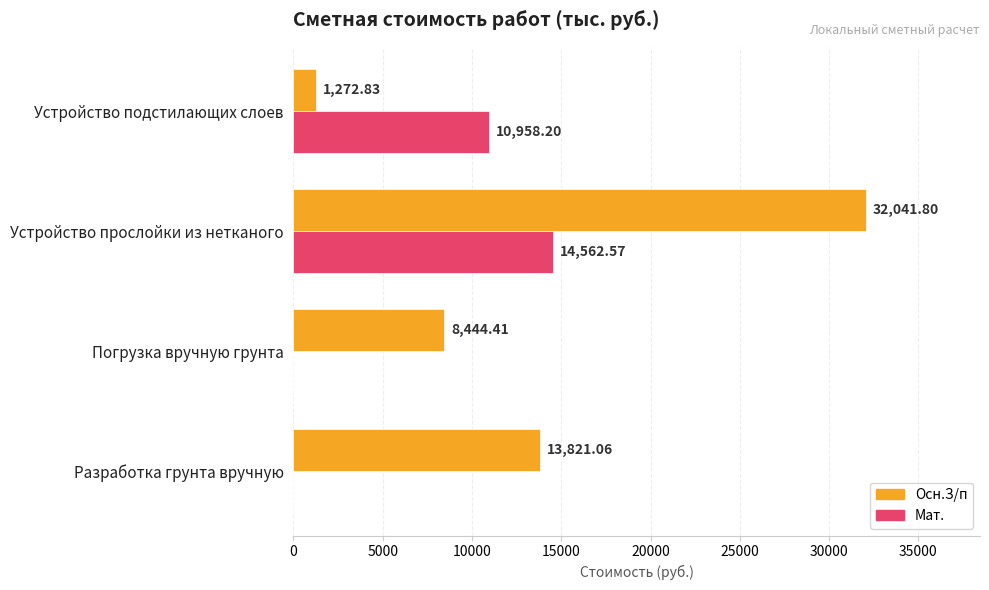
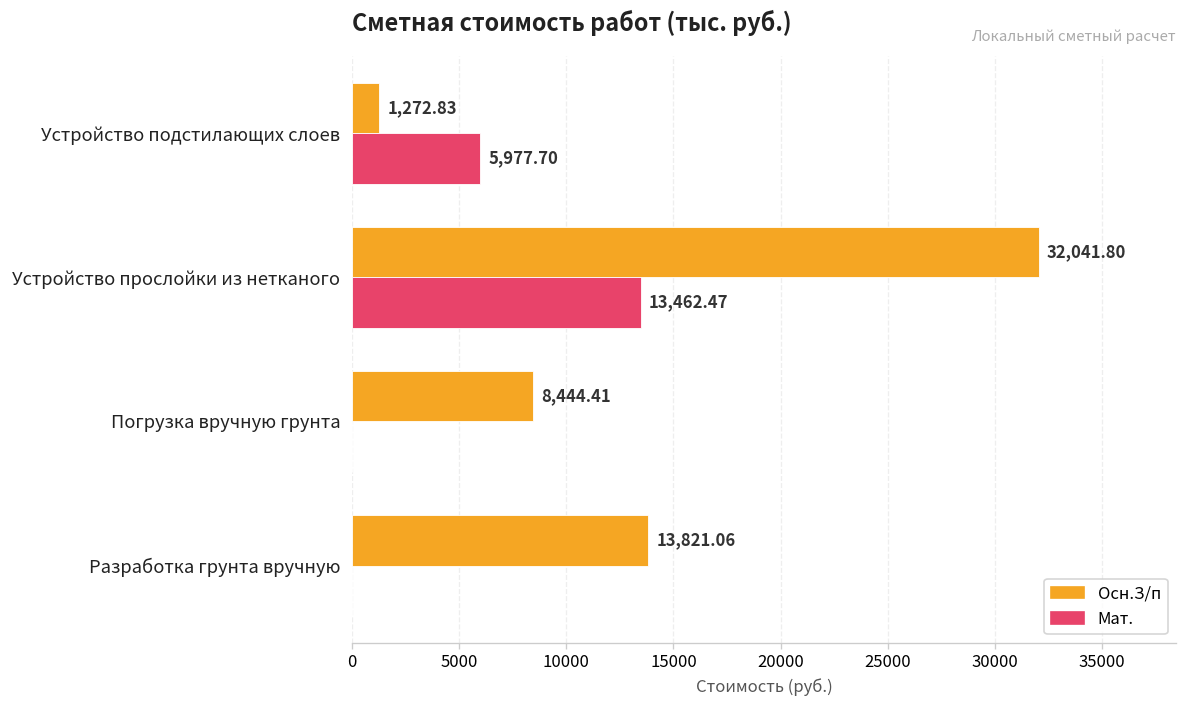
  {
    "Осн.З/п": {
      "Устройство подстилающих слоев": "1,272.83",
      "Устройство прослойки из нетканого": "32,041.80",
      "Погрузка вручную грунта": "8,444.41",
      "Разработка грунта вручную": "13,821.06"
    },
    "Мат.": {
-     "Устройство подстилающих слоев": "10,958.20",
-     "Устройство прослойки из нетканого": "14,562.57"
+     "Устройство подстилающих слоев": "5,977.70",
+     "Устройство прослойки из нетканого": "13,462.47"
    }
  }
